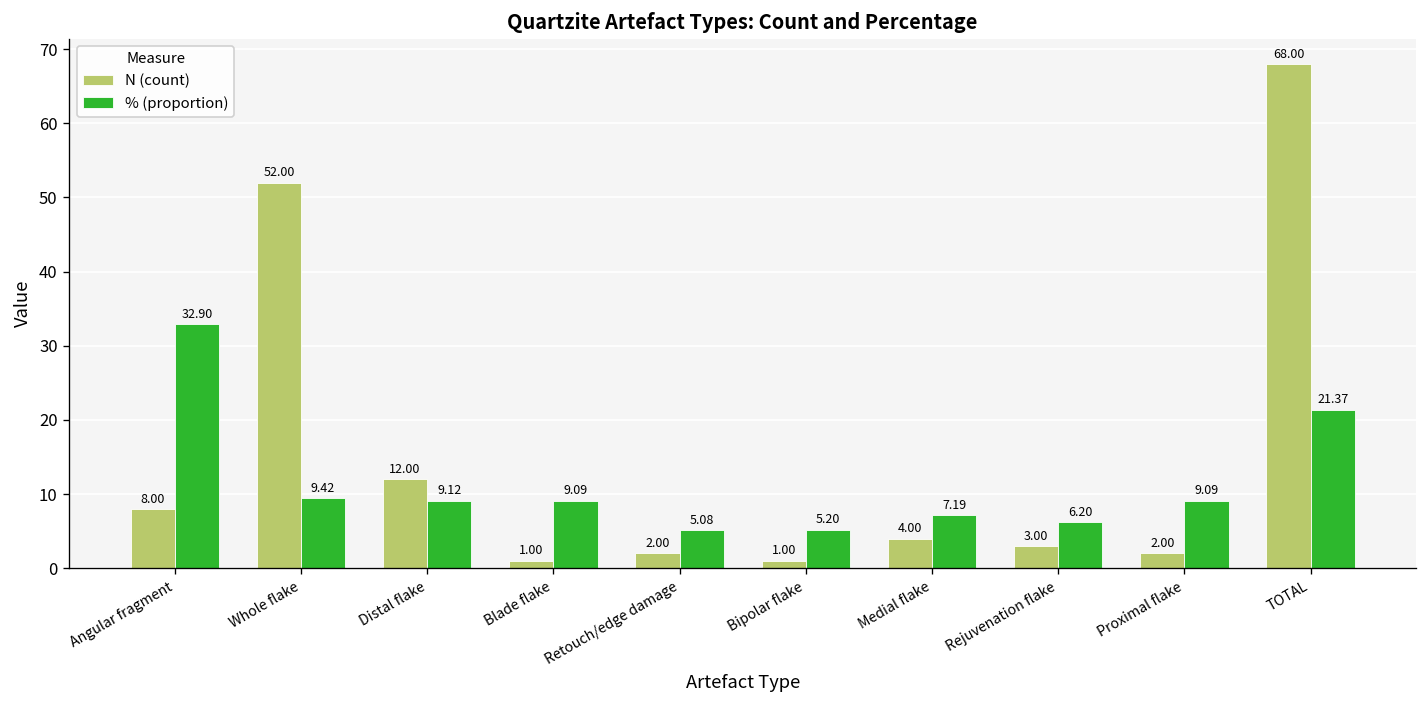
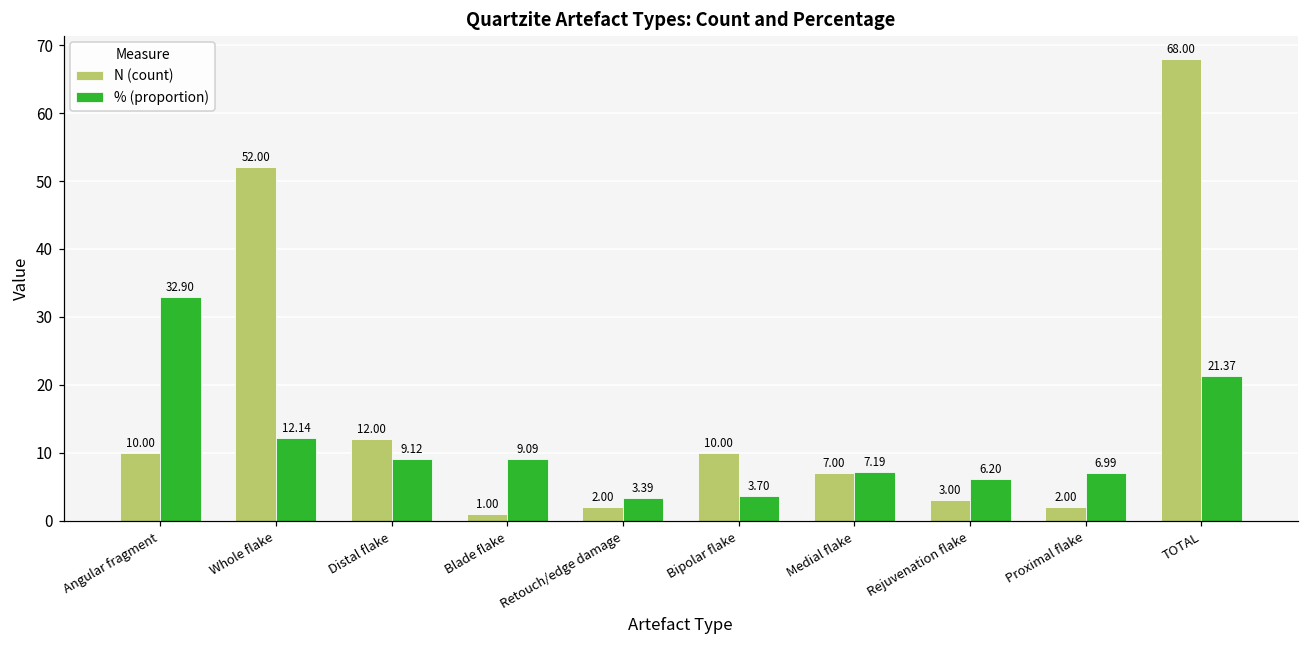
  {
    "N (count)": {
-     "Angular fragment": 8.00,
+     "Angular fragment": 10.00,
      "Whole flake": 52.00,
      "Distal flake": 12.00,
      "Blade flake": 1.00,
      "Retouch/edge damage": 2.00,
-     "Bipolar flake": 1.00,
-     "Medial flake": 4.00,
+     "Bipolar flake": 10.00,
+     "Medial flake": 7.00,
      "Rejuvenation flake": 3.00,
      "Proximal flake": 2.00,
      "TOTAL": 68.00
    },
    "% (proportion)": {
      "Angular fragment": 32.90,
-     "Whole flake": 9.42,
+     "Whole flake": 12.14,
      "Distal flake": 9.12,
      "Blade flake": 9.09,
-     "Retouch/edge damage": 5.08,
-     "Bipolar flake": 5.20,
+     "Retouch/edge damage": 3.39,
+     "Bipolar flake": 3.70,
      "Medial flake": 7.19,
      "Rejuvenation flake": 6.20,
-     "Proximal flake": 9.09,
+     "Proximal flake": 6.99,
      "TOTAL": 21.37
    }
  }
